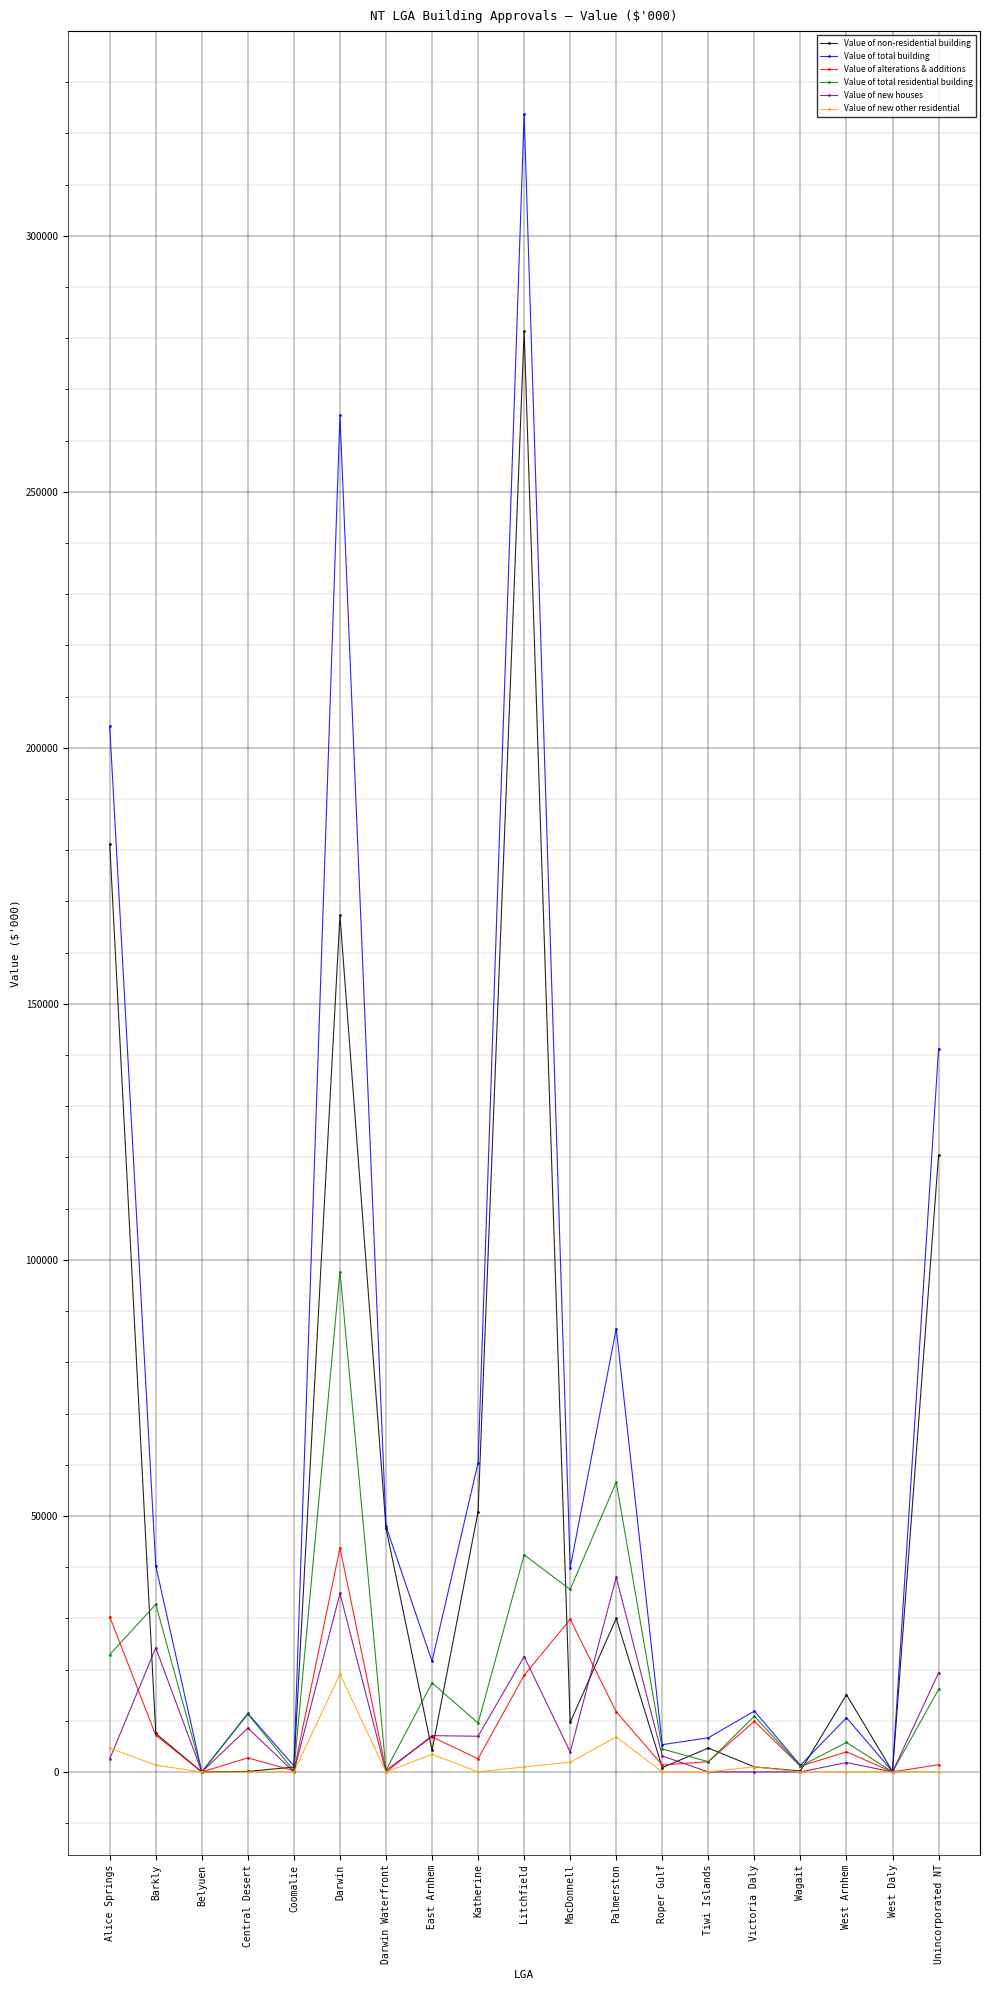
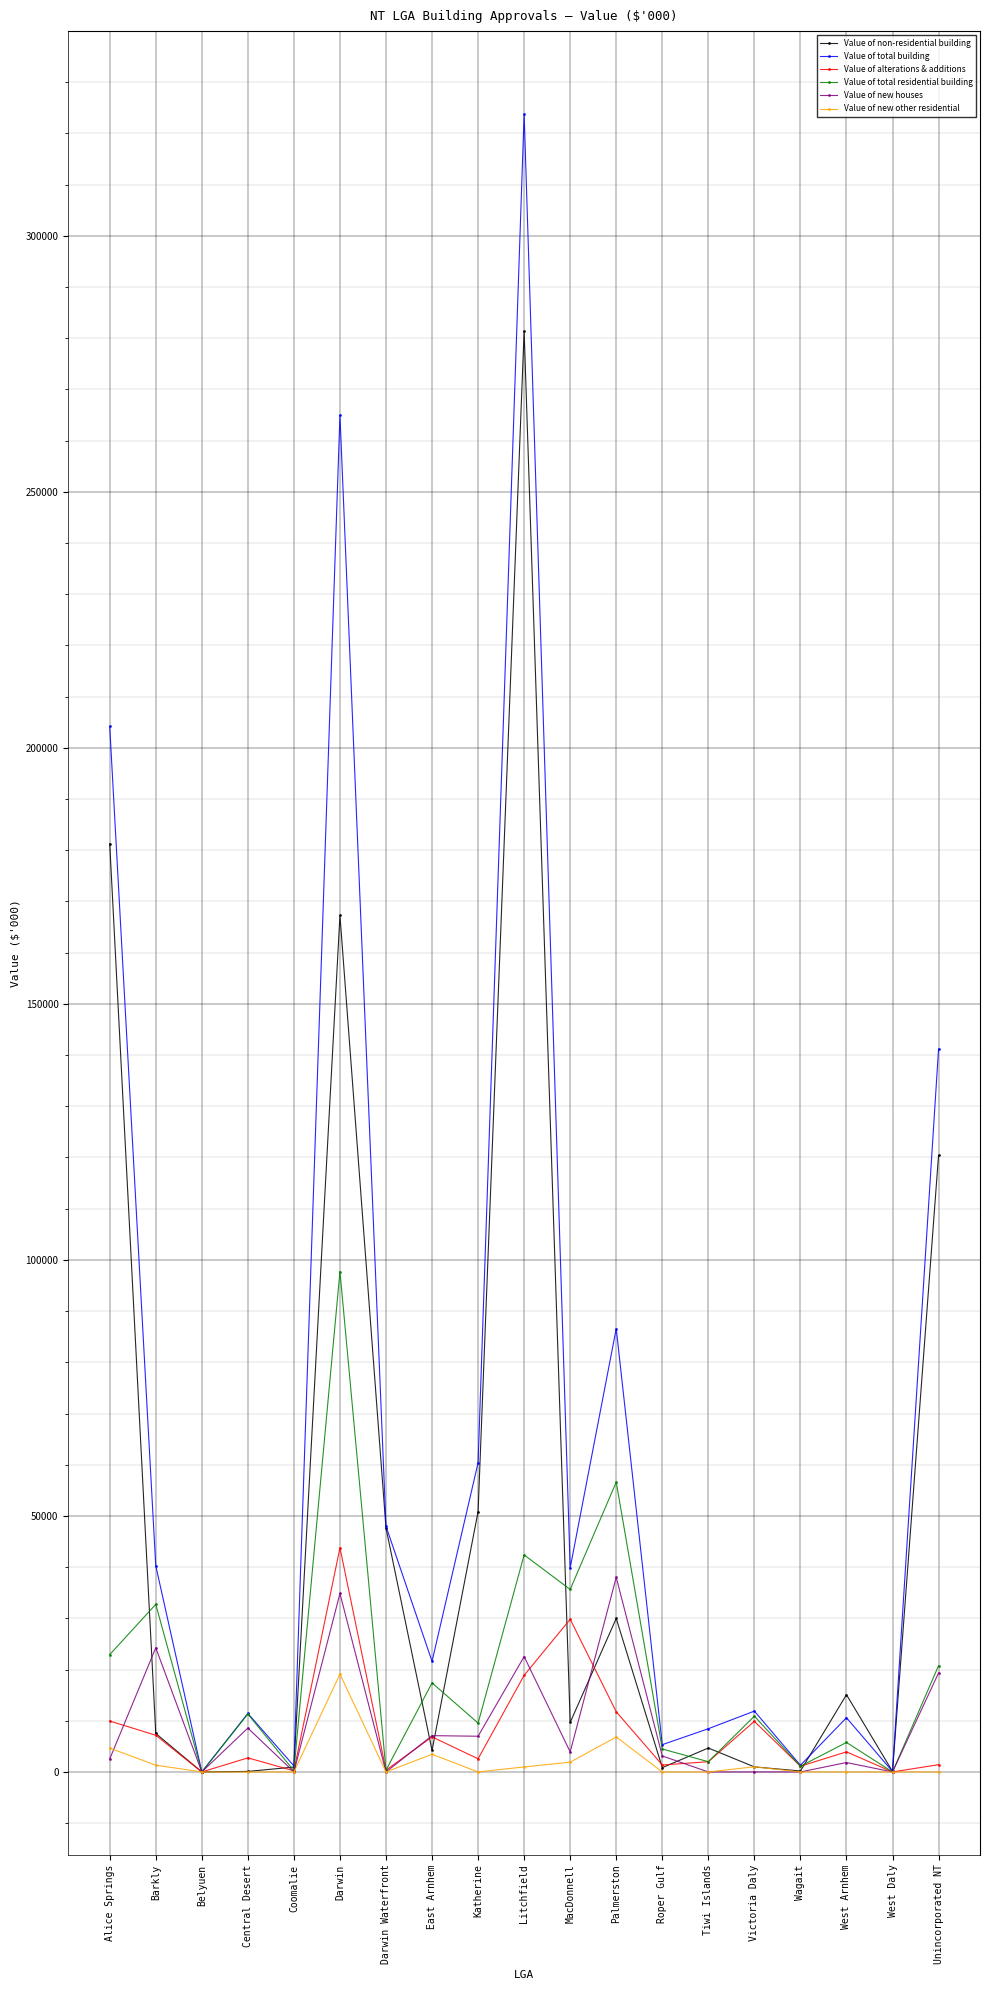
  {
    "Value of non-residential building": {
      "Alice Springs": 181000,
      "Darwin": 167000,
      "East Arnhem": 4000,
      "Katherine": 51000,
      "Litchfield": 281000,
      "MacDonnell": 10000,
      "Palmerston": 30000,
      "Roper Gulf": 1000,
      "Tiwi Islands": 5000,
      "West Arnhem": 15000,
      "Unincorporated NT": 120000
    },
    "Value of total building": {
      "Alice Springs": 204000,
      "Barkly": 40000,
      "Darwin": 265000,
      "East Arnhem": 22000,
      "Katherine": 60000,
      "Litchfield": 324000,
      "MacDonnell": 40000,
      "Palmerston": 87000,
      "Roper Gulf": 5000,
-     "Tiwi Islands": 7000,
+     "Tiwi Islands": 8000,
      "Victoria Daly": 12000,
      "West Arnhem": 11000,
      "Unincorporated NT": 141000
    },
    "Value of alterations & additions": {
-     "Alice Springs": 30000,
+     "Alice Springs": 10000,
      "Central Desert": 3000,
      "Darwin": 44000,
      "Katherine": 3000,
      "Litchfield": 19000,
      "MacDonnell": 30000,
      "Palmerston": 12000,
      "Roper Gulf": 1000,
      "Victoria Daly": 10000,
      "West Arnhem": 4000,
      "Unincorporated NT": 1000
    },
    "Value of total residential building": {
      "Alice Springs": 23000,
      "Barkly": 33000,
      "Darwin": 98000,
      "East Arnhem": 17000,
      "Katherine": 10000,
      "Litchfield": 42000,
      "MacDonnell": 36000,
      "Palmerston": 57000,
      "Roper Gulf": 4000,
      "Victoria Daly": 11000,
      "West Arnhem": 6000,
-     "Unincorporated NT": 16000
+     "Unincorporated NT": 21000
    },
    "Value of new houses": {
      "Alice Springs": 3000,
      "Barkly": 24000,
      "Central Desert": 9000,
      "Darwin": 35000,
      "Katherine": 7000,
      "Litchfield": 23000,
      "MacDonnell": 4000,
      "Palmerston": 38000,
      "Roper Gulf": 3000,
      "Victoria Daly": 0,
      "West Arnhem": 2000,
      "Unincorporated NT": 19000
    },
    "Value of new other residential": {
      "Alice Springs": 5000,
      "Barkly": 1000,
      "Darwin": 19000,
      "East Arnhem": 3000,
      "Katherine": 0,
      "Litchfield": 1000,
      "MacDonnell": 2000,
      "Palmerston": 7000,
      "Roper Gulf": 0,
      "West Arnhem": 0,
      "Unincorporated NT": 0
    }
  }
